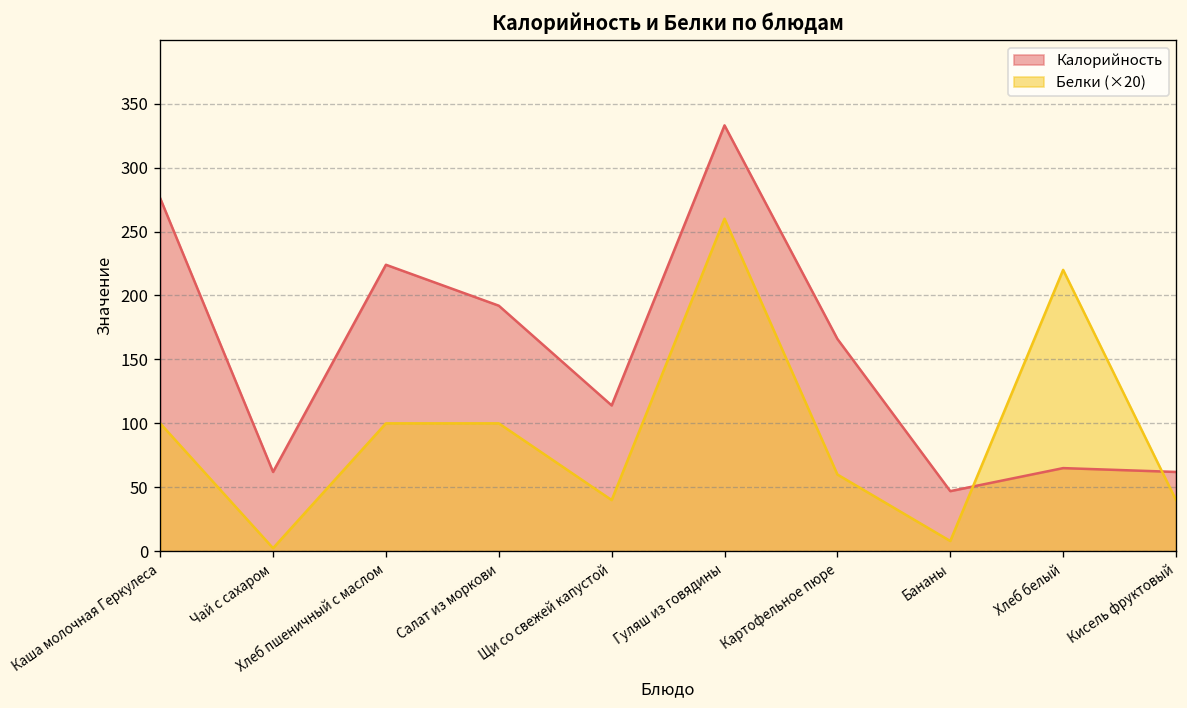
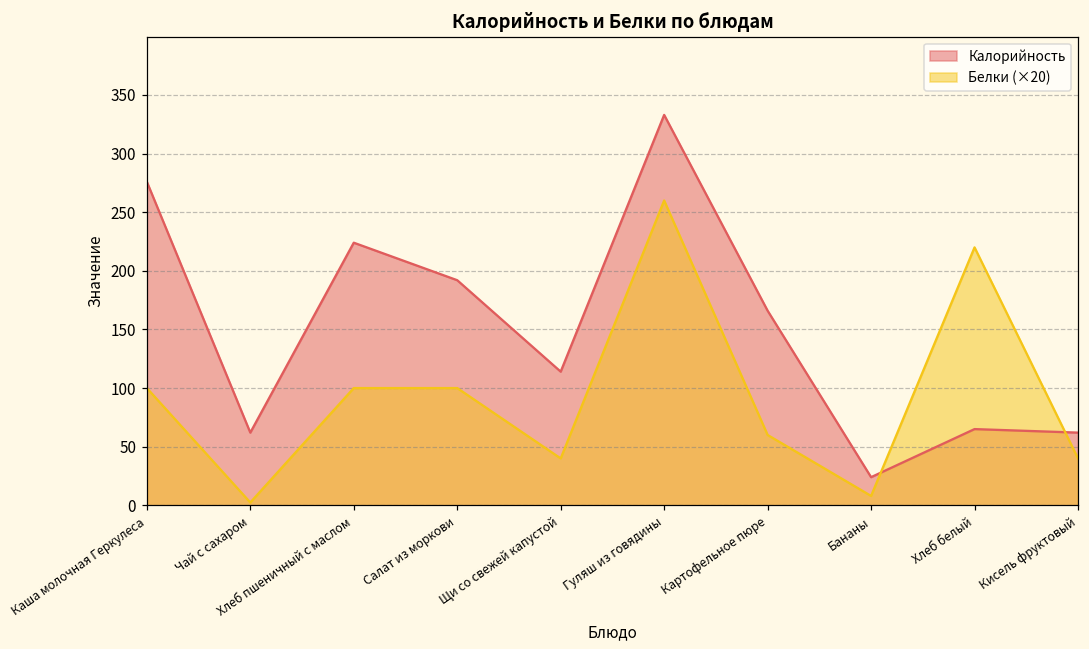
  {
    "Калорийность": {
      "Каша молочная Геркулеса": 276,
      "Чай с сахаром": 62,
      "Хлеб пшеничный с маслом": 224,
      "Салат из моркови": 192,
      "Щи со свежей капустой": 114,
      "Гуляш из говядины": 333,
      "Картофельное пюре": 166,
-     "Бананы": 47,
+     "Бананы": 24,
      "Хлеб белый": 65,
      "Кисель фруктовый": 62
    },
    "Белки (×20)": {
      "Каша молочная Геркулеса": 100,
      "Чай с сахаром": 2,
      "Хлеб пшеничный с маслом": 100,
      "Салат из моркови": 100,
      "Щи со свежей капустой": 40,
      "Гуляш из говядины": 260,
      "Картофельное пюре": 60,
      "Бананы": 8,
      "Хлеб белый": 220,
      "Кисель фруктовый": 40
    }
  }
